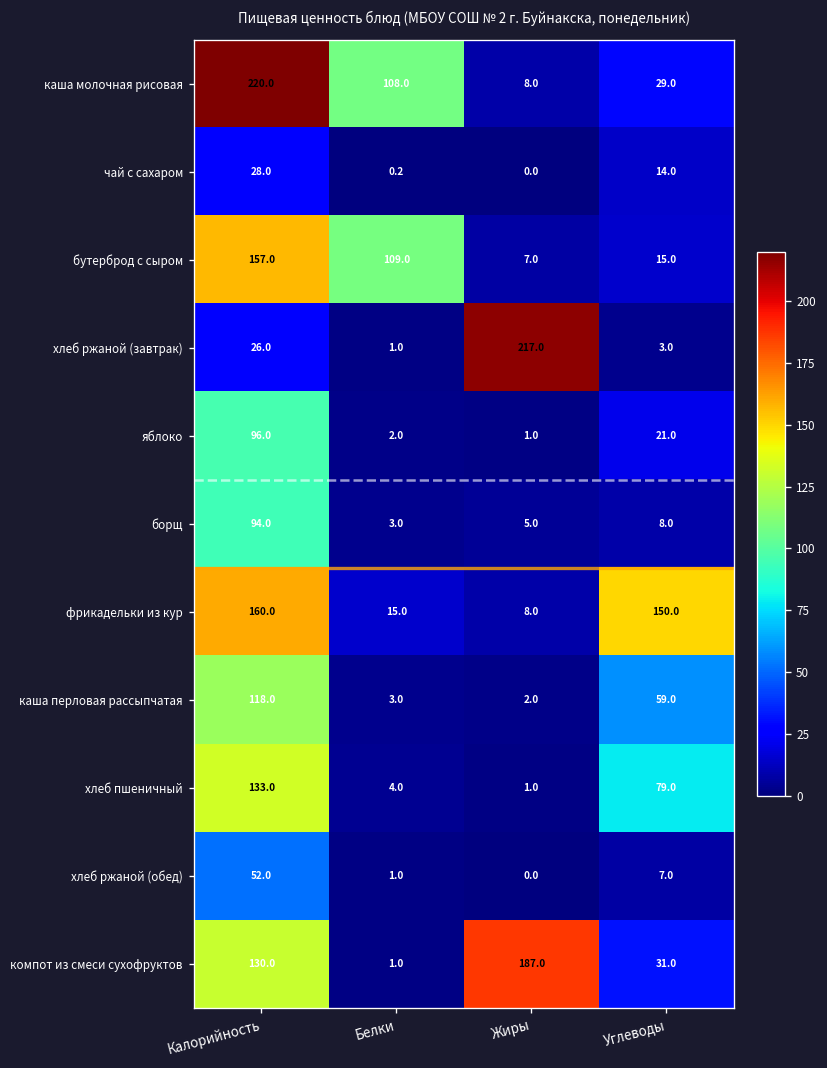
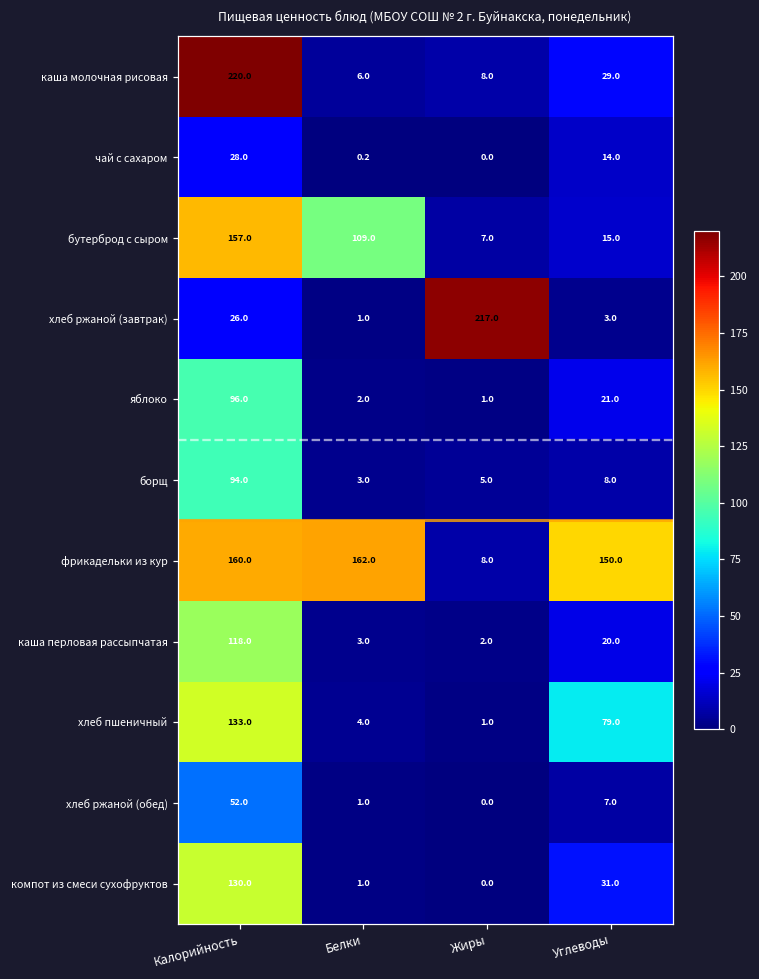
  {
    "каша молочная рисовая": {
      "Калорийность": 220.0,
-     "Белки": 108.0,
+     "Белки": 6.0,
      "Жиры": 8.0,
      "Углеводы": 29.0
    },
    "чай с сахаром": {
      "Калорийность": 28.0,
      "Белки": 0.2,
      "Жиры": 0.0,
      "Углеводы": 14.0
    },
    "бутерброд с сыром": {
      "Калорийность": 157.0,
      "Белки": 109.0,
      "Жиры": 7.0,
      "Углеводы": 15.0
    },
    "хлеб ржаной (завтрак)": {
      "Калорийность": 26.0,
      "Белки": 1.0,
      "Жиры": 217.0,
      "Углеводы": 3.0
    },
    "яблоко": {
      "Калорийность": 96.0,
      "Белки": 2.0,
      "Жиры": 1.0,
      "Углеводы": 21.0
    },
    "борщ": {
      "Калорийность": 94.0,
      "Белки": 3.0,
      "Жиры": 5.0,
      "Углеводы": 8.0
    },
    "фрикадельки из кур": {
      "Калорийность": 160.0,
-     "Белки": 15.0,
+     "Белки": 162.0,
      "Жиры": 8.0,
      "Углеводы": 150.0
    },
    "каша перловая рассыпчатая": {
      "Калорийность": 118.0,
      "Белки": 3.0,
      "Жиры": 2.0,
-     "Углеводы": 59.0
+     "Углеводы": 20.0
    },
    "хлеб пшеничный": {
      "Калорийность": 133.0,
      "Белки": 4.0,
      "Жиры": 1.0,
      "Углеводы": 79.0
    },
    "хлеб ржаной (обед)": {
      "Калорийность": 52.0,
      "Белки": 1.0,
      "Жиры": 0.0,
      "Углеводы": 7.0
    },
    "компот из смеси сухофруктов": {
      "Калорийность": 130.0,
      "Белки": 1.0,
-     "Жиры": 187.0,
+     "Жиры": 0.0,
      "Углеводы": 31.0
    }
  }
